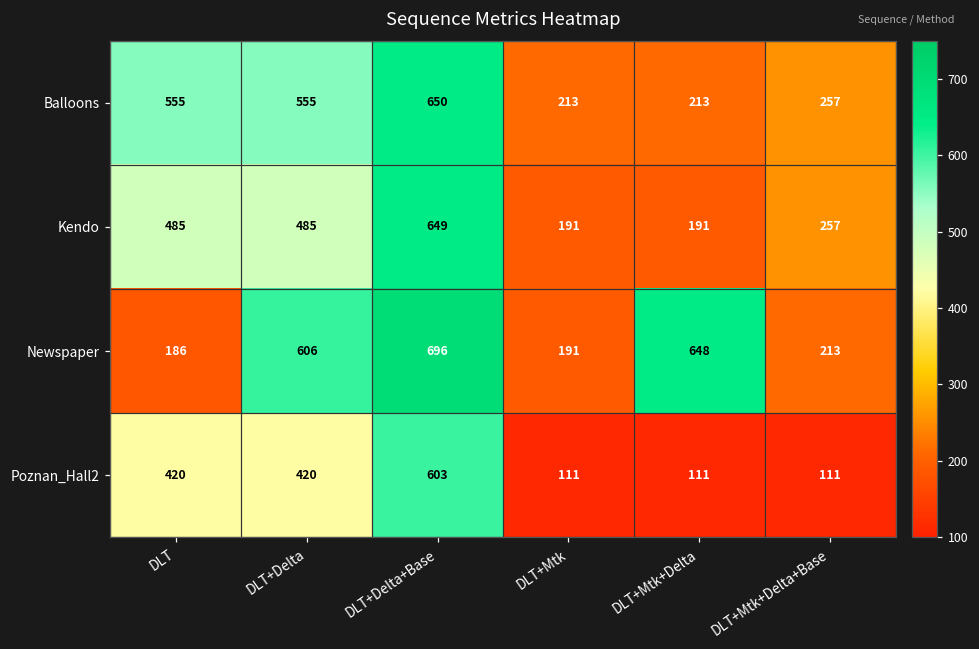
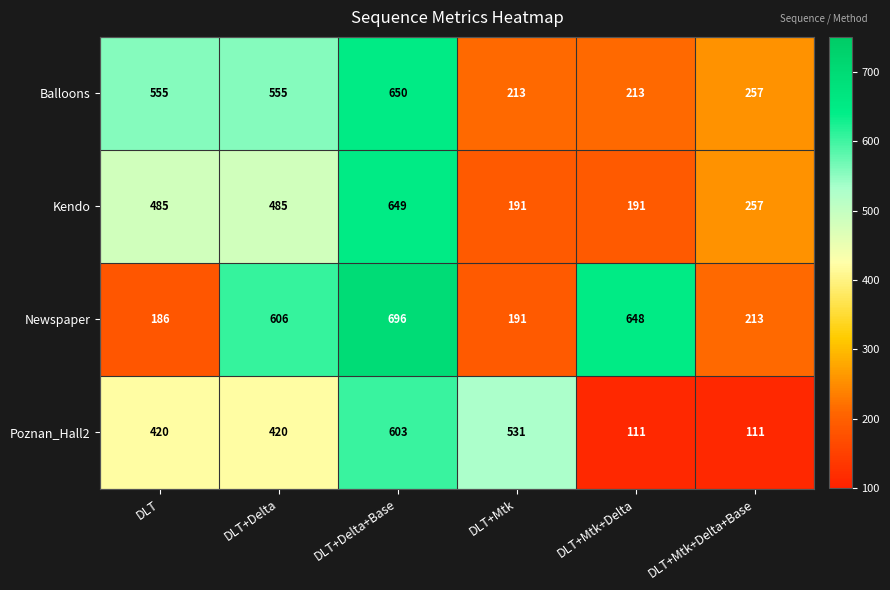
  {
    "Balloons": {
      "DLT": 555,
      "DLT+Delta": 555,
      "DLT+Delta+Base": 650,
      "DLT+Mtk": 213,
      "DLT+Mtk+Delta": 213,
      "DLT+Mtk+Delta+Base": 257
    },
    "Kendo": {
      "DLT": 485,
      "DLT+Delta": 485,
      "DLT+Delta+Base": 649,
      "DLT+Mtk": 191,
      "DLT+Mtk+Delta": 191,
      "DLT+Mtk+Delta+Base": 257
    },
    "Newspaper": {
      "DLT": 186,
      "DLT+Delta": 606,
      "DLT+Delta+Base": 696,
      "DLT+Mtk": 191,
      "DLT+Mtk+Delta": 648,
      "DLT+Mtk+Delta+Base": 213
    },
    "Poznan_Hall2": {
      "DLT": 420,
      "DLT+Delta": 420,
      "DLT+Delta+Base": 603,
-     "DLT+Mtk": 111,
+     "DLT+Mtk": 531,
      "DLT+Mtk+Delta": 111,
      "DLT+Mtk+Delta+Base": 111
    }
  }
